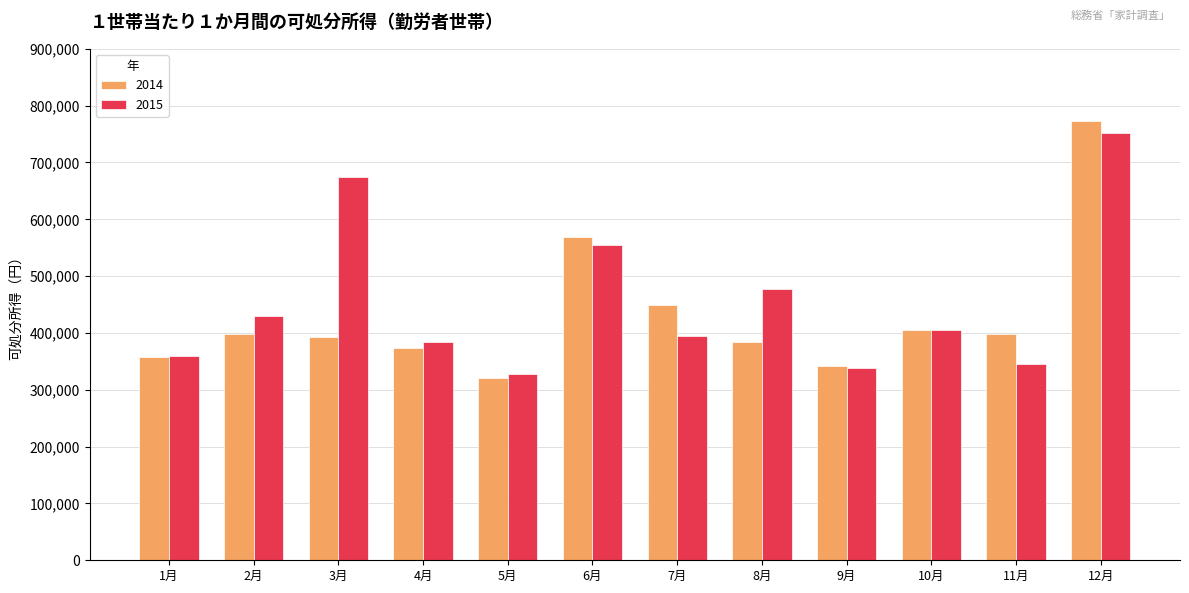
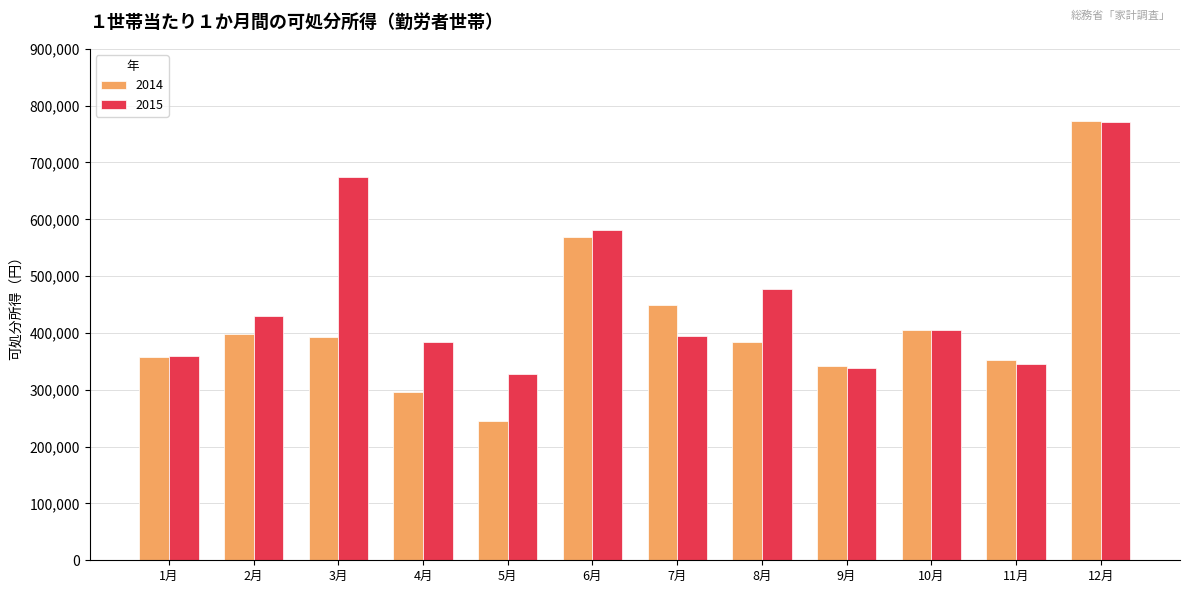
  {
    "2014": {
      "1月": "360,000",
      "2月": "400,000",
      "3月": "390,000",
-     "4月": "370,000",
-     "5月": "320,000",
+     "4月": "300,000",
+     "5月": "240,000",
      "6月": "570,000",
      "7月": "450,000",
      "8月": "380,000",
      "9月": "340,000",
      "10月": "400,000",
-     "11月": "400,000",
+     "11月": "350,000",
      "12月": "770,000"
    },
    "2015": {
      "1月": "360,000",
      "2月": "430,000",
      "3月": "670,000",
      "4月": "380,000",
      "5月": "330,000",
-     "6月": "550,000",
+     "6月": "580,000",
      "7月": "400,000",
      "8月": "480,000",
      "9月": "340,000",
      "10月": "400,000",
      "11月": "350,000",
-     "12月": "750,000"
+     "12月": "770,000"
    }
  }
